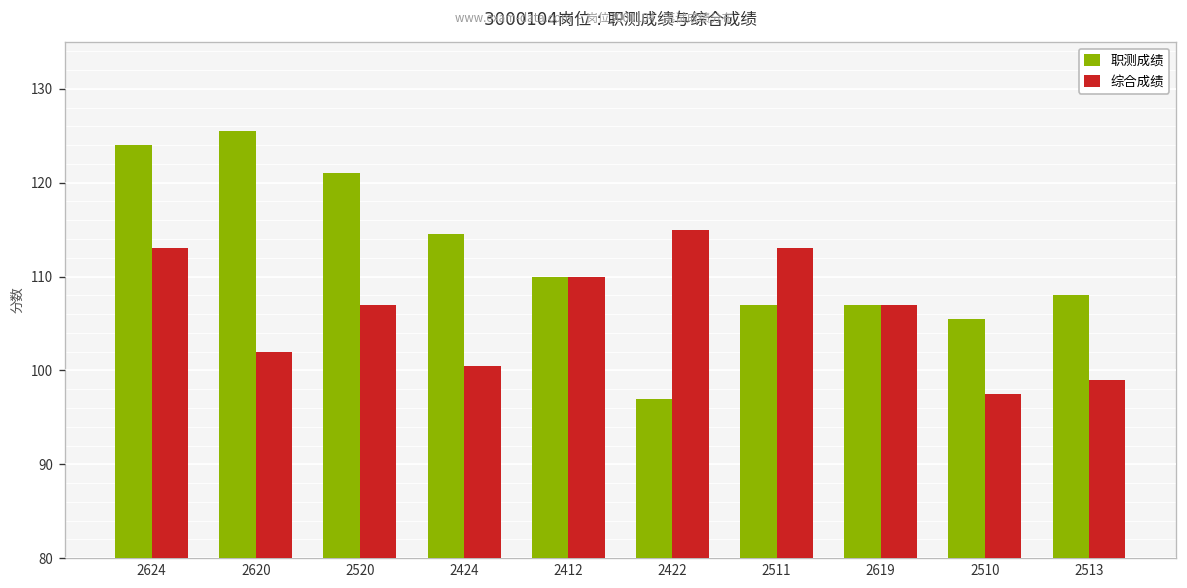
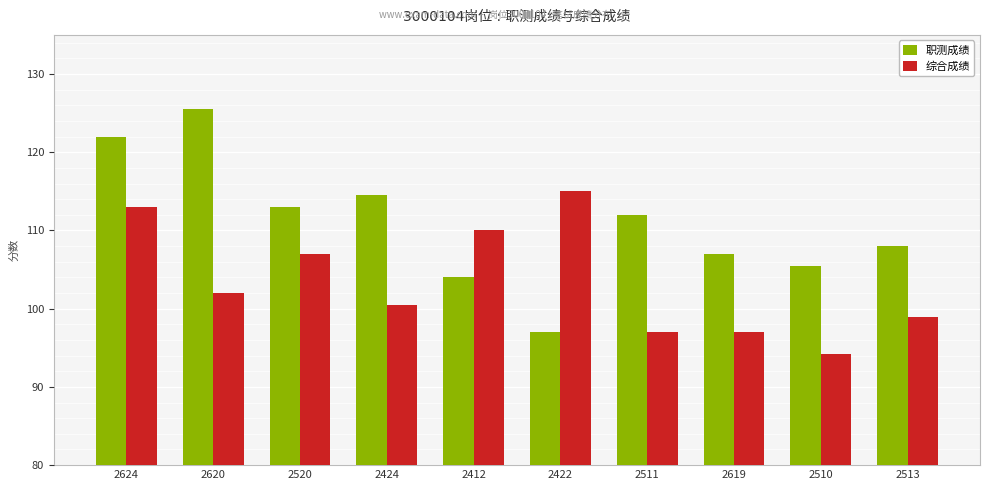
  {
    "职测成绩": {
-     "2624": 124,
+     "2624": 122,
      "2620": 126,
-     "2520": 121,
+     "2520": 113,
      "2424": 115,
-     "2412": 110,
+     "2412": 104,
      "2422": 97,
-     "2511": 107,
+     "2511": 112,
      "2619": 107,
      "2510": 106,
      "2513": 108
    },
    "综合成绩": {
      "2624": 113,
      "2620": 102,
      "2520": 107,
      "2424": 101,
      "2412": 110,
      "2422": 115,
-     "2511": 113,
-     "2619": 107,
-     "2510": 98,
+     "2511": 97,
+     "2619": 97,
+     "2510": 94,
      "2513": 99
    }
  }
